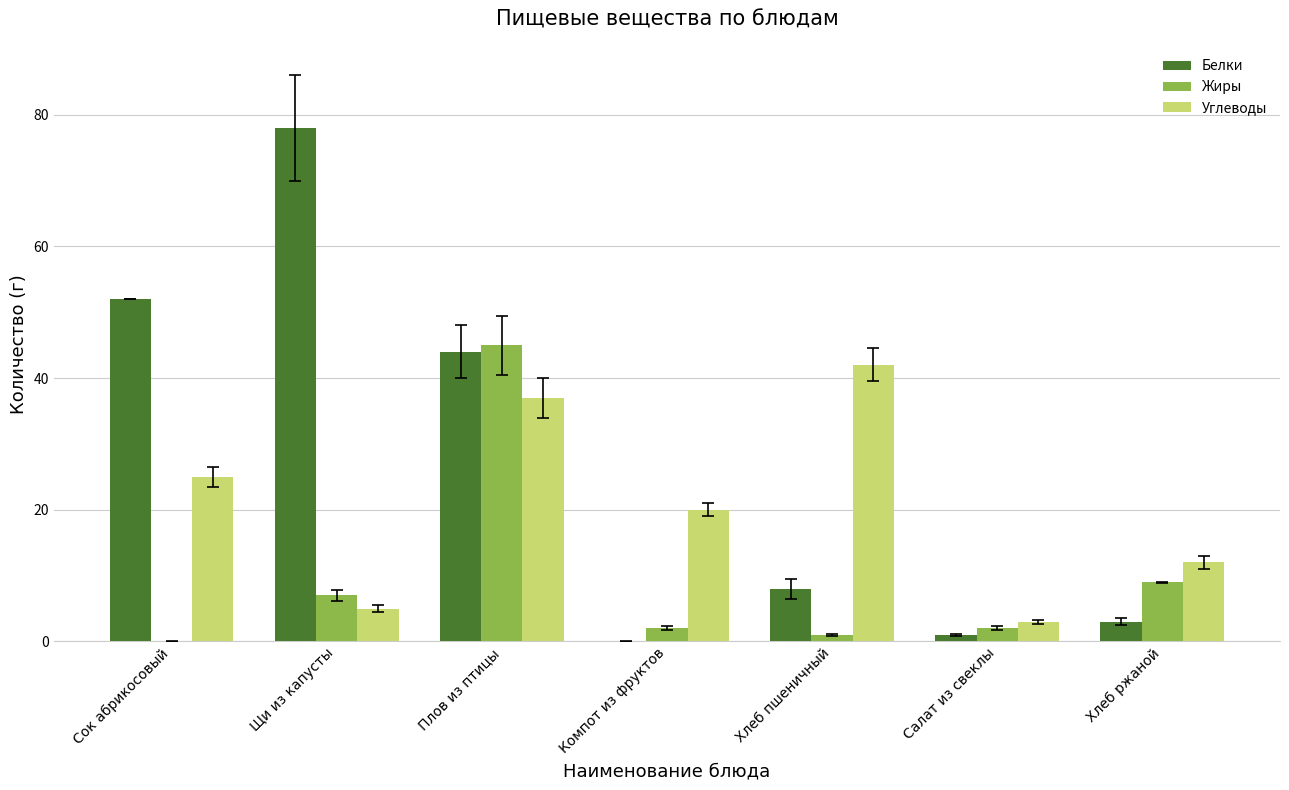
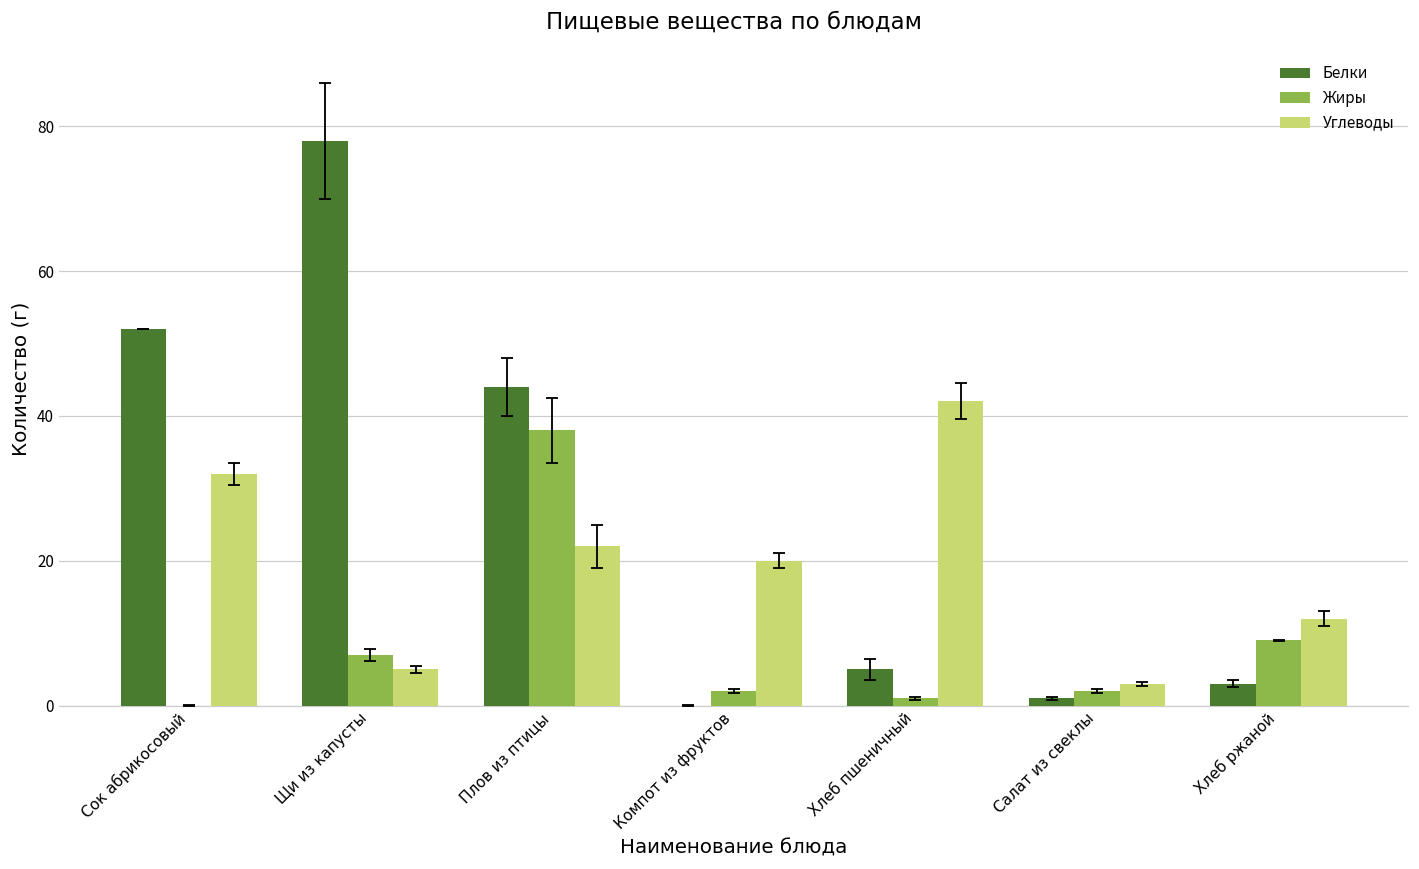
  {
    "Белки": {
      "Сок абрикосовый": 52,
      "Щи из капусты": 78,
      "Плов из птицы": 44,
      "Компот из фруктов": 0,
-     "Хлеб пшеничный": 8,
+     "Хлеб пшеничный": 5,
      "Салат из свеклы": 1,
      "Хлеб ржаной": 3
    },
    "Жиры": {
      "Сок абрикосовый": 0,
      "Щи из капусты": 7,
-     "Плов из птицы": 45,
+     "Плов из птицы": 38,
      "Компот из фруктов": 2,
      "Хлеб пшеничный": 1,
      "Салат из свеклы": 2,
      "Хлеб ржаной": 9
    },
    "Углеводы": {
-     "Сок абрикосовый": 25,
+     "Сок абрикосовый": 32,
      "Щи из капусты": 5,
-     "Плов из птицы": 37,
+     "Плов из птицы": 22,
      "Компот из фруктов": 20,
      "Хлеб пшеничный": 42,
      "Салат из свеклы": 3,
      "Хлеб ржаной": 12
    }
  }
